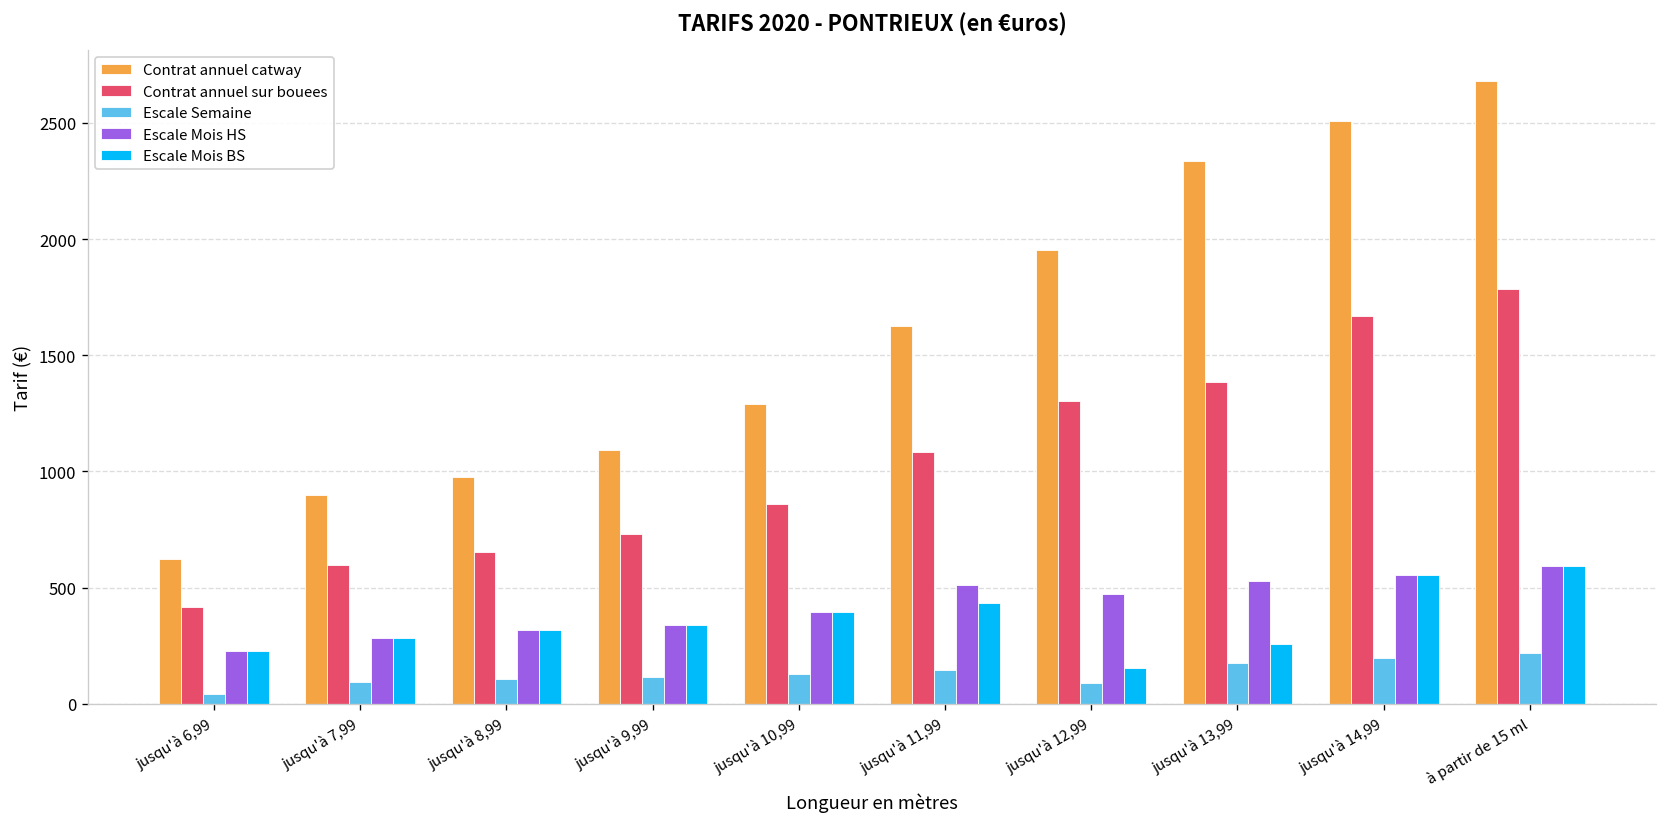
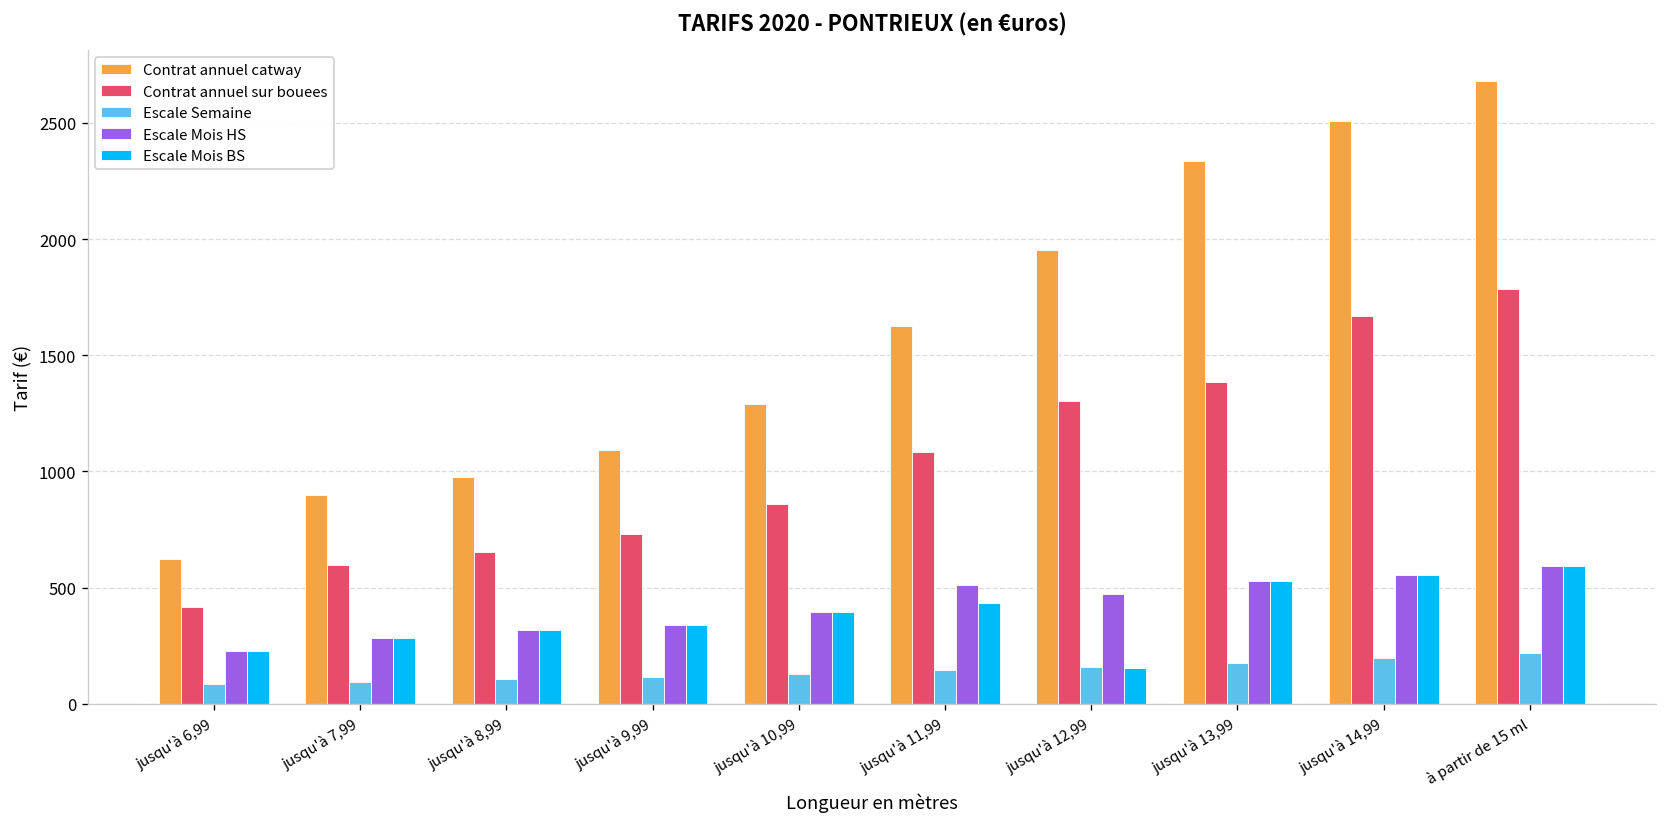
  {
    "Contrat annuel catway": {
      "jusqu'à 6,99": 620,
      "jusqu'à 7,99": 900,
      "jusqu'à 8,99": 980,
      "jusqu'à 9,99": 1090,
      "jusqu'à 10,99": 1290,
      "jusqu'à 11,99": 1630,
      "jusqu'à 12,99": 1950,
      "jusqu'à 13,99": 2340,
      "jusqu'à 14,99": 2510,
      "à partir de 15 ml": 2680
    },
    "Contrat annuel sur bouees": {
      "jusqu'à 6,99": 420,
      "jusqu'à 7,99": 600,
      "jusqu'à 8,99": 650,
      "jusqu'à 9,99": 730,
      "jusqu'à 10,99": 860,
      "jusqu'à 11,99": 1080,
      "jusqu'à 12,99": 1300,
      "jusqu'à 13,99": 1380,
      "jusqu'à 14,99": 1670,
      "à partir de 15 ml": 1790
    },
    "Escale Semaine": {
-     "jusqu'à 6,99": 40,
+     "jusqu'à 6,99": 90,
      "jusqu'à 7,99": 90,
      "jusqu'à 8,99": 110,
      "jusqu'à 9,99": 120,
      "jusqu'à 10,99": 130,
      "jusqu'à 11,99": 140,
-     "jusqu'à 12,99": 90,
+     "jusqu'à 12,99": 160,
      "jusqu'à 13,99": 180,
      "jusqu'à 14,99": 200,
      "à partir de 15 ml": 220
    },
    "Escale Mois HS": {
      "jusqu'à 6,99": 230,
      "jusqu'à 7,99": 280,
      "jusqu'à 8,99": 320,
      "jusqu'à 9,99": 340,
      "jusqu'à 10,99": 400,
      "jusqu'à 11,99": 510,
      "jusqu'à 12,99": 470,
      "jusqu'à 13,99": 530,
      "jusqu'à 14,99": 550,
      "à partir de 15 ml": 600
    },
    "Escale Mois BS": {
      "jusqu'à 6,99": 230,
      "jusqu'à 7,99": 280,
      "jusqu'à 8,99": 320,
      "jusqu'à 9,99": 340,
      "jusqu'à 10,99": 400,
      "jusqu'à 11,99": 430,
      "jusqu'à 12,99": 160,
-     "jusqu'à 13,99": 260,
+     "jusqu'à 13,99": 530,
      "jusqu'à 14,99": 550,
      "à partir de 15 ml": 600
    }
  }
